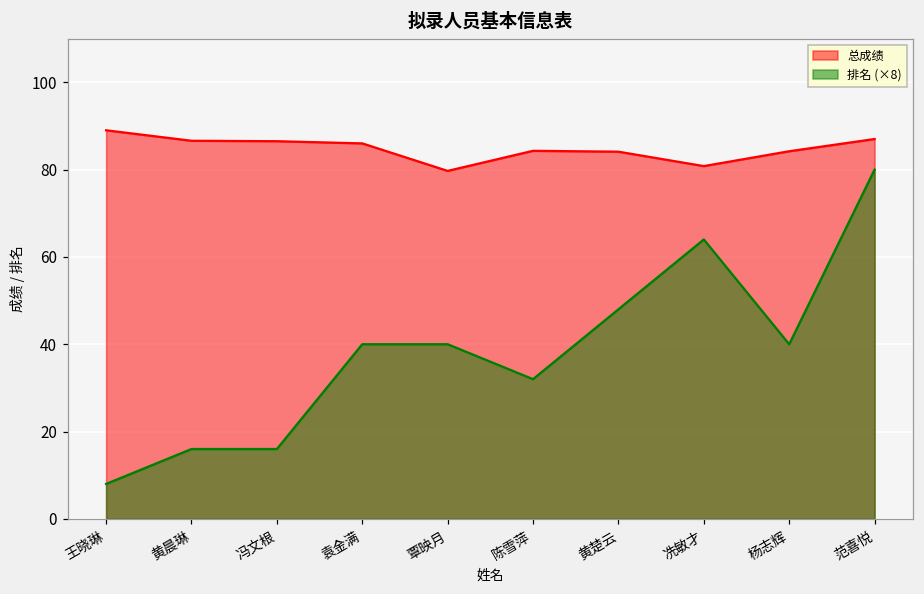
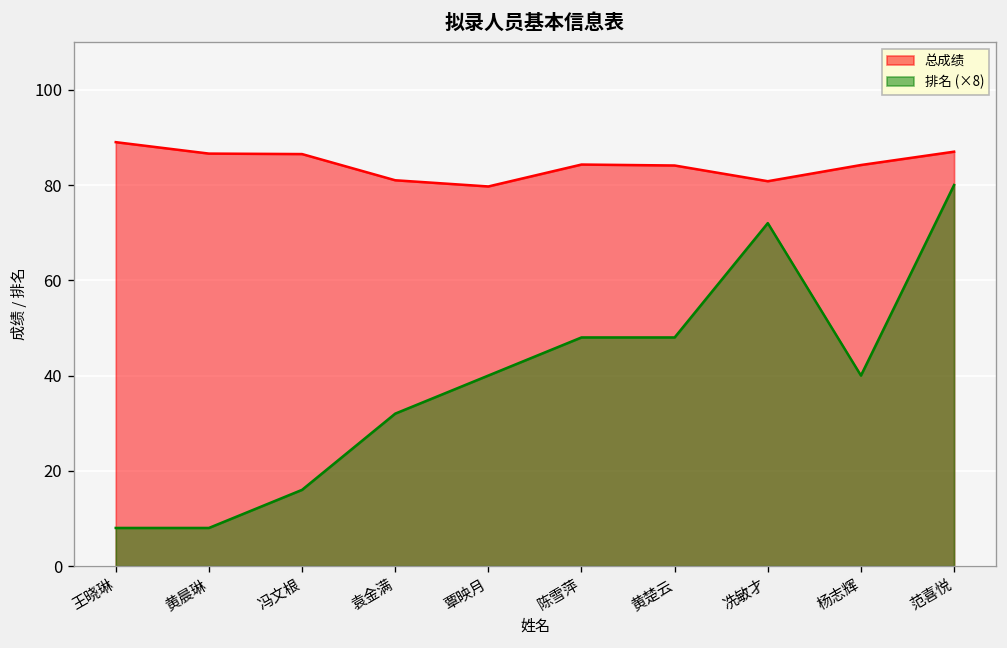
  {
    "总成绩": {
      "王晓琳": 89,
      "黄晨琳": 87,
      "冯文根": 87,
-     "袁金满": 86,
+     "袁金满": 81,
      "覃映月": 80,
      "陈雪萍": 84,
      "黄楚云": 84,
      "冼敏才": 81,
      "杨志辉": 84,
      "范喜悦": 87
    },
    "排名 (×8)": {
      "王晓琳": 8,
-     "黄晨琳": 16,
+     "黄晨琳": 8,
      "冯文根": 16,
-     "袁金满": 40,
+     "袁金满": 32,
      "覃映月": 40,
-     "陈雪萍": 32,
+     "陈雪萍": 48,
      "黄楚云": 48,
-     "冼敏才": 64,
+     "冼敏才": 72,
      "杨志辉": 40,
      "范喜悦": 80
    }
  }
